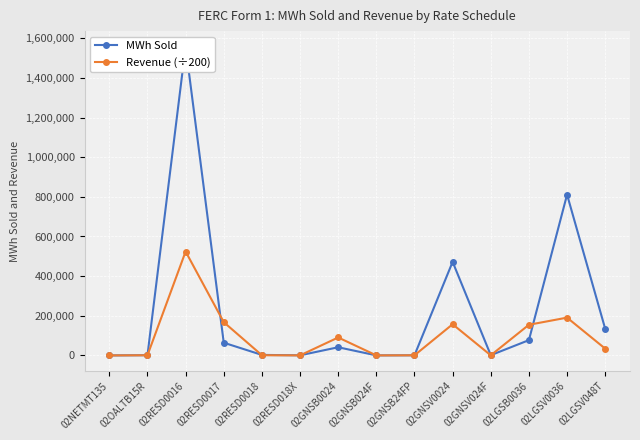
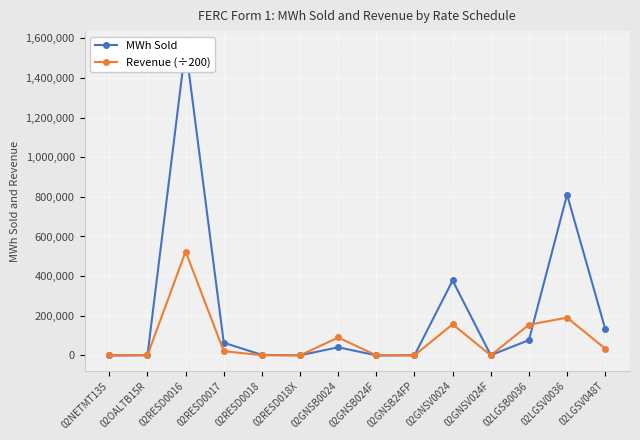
  {
    "MWh Sold": {
      "02RESD0017": "60,000",
      "02GNSB0024": "40,000",
-     "02GNSV0024": "470,000",
+     "02GNSV0024": "380,000",
      "02LGSB0036": "80,000",
      "02LGSV0036": "810,000",
      "02LGSV048T": "130,000"
    },
    "Revenue (÷200)": {
      "02RESD0016": "520,000",
-     "02RESD0017": "170,000",
+     "02RESD0017": "20,000",
      "02GNSB0024": "90,000",
      "02GNSV0024": "160,000",
      "02LGSB0036": "150,000",
      "02LGSV0036": "190,000",
      "02LGSV048T": "30,000"
    }
  }
